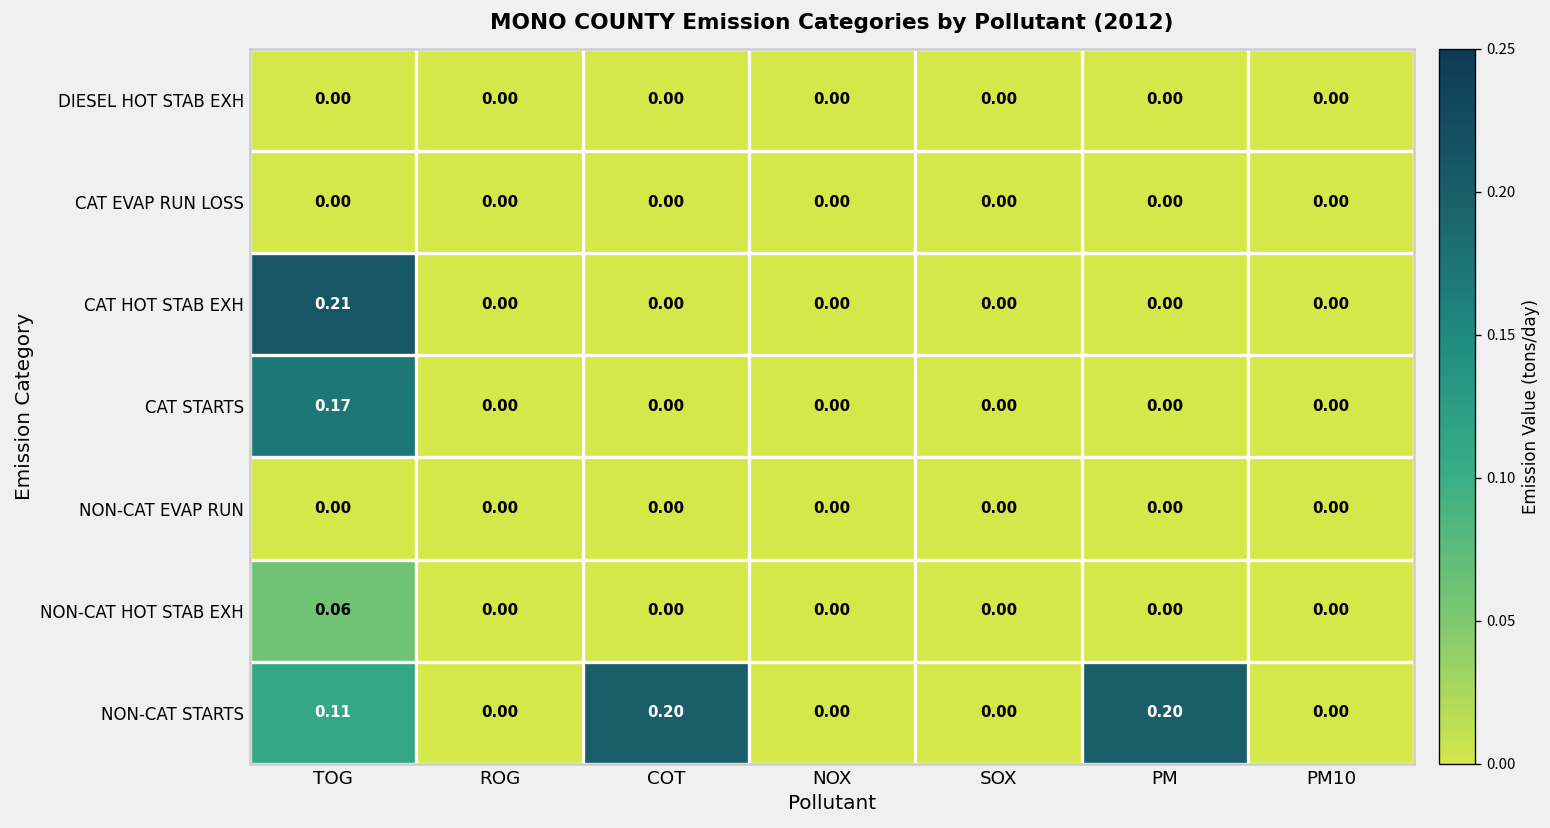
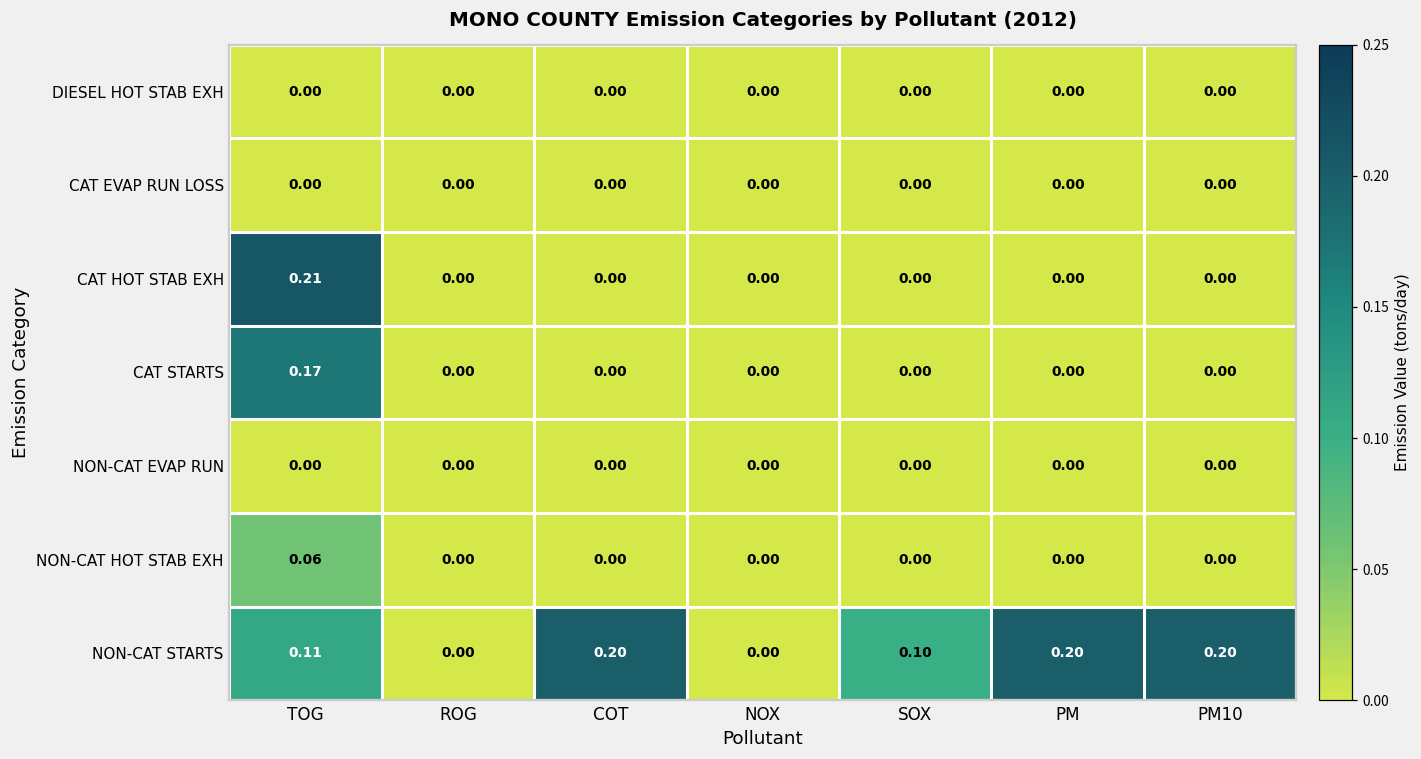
  {
    "DIESEL HOT STAB EXH": {
      "TOG": 0.00,
      "ROG": 0.00,
      "COT": 0.00,
      "NOX": 0.00,
      "SOX": 0.00,
      "PM": 0.00,
      "PM10": 0.00
    },
    "CAT EVAP RUN LOSS": {
      "TOG": 0.00,
      "ROG": 0.00,
      "COT": 0.00,
      "NOX": 0.00,
      "SOX": 0.00,
      "PM": 0.00,
      "PM10": 0.00
    },
    "CAT HOT STAB EXH": {
      "TOG": 0.21,
      "ROG": 0.00,
      "COT": 0.00,
      "NOX": 0.00,
      "SOX": 0.00,
      "PM": 0.00,
      "PM10": 0.00
    },
    "CAT STARTS": {
      "TOG": 0.17,
      "ROG": 0.00,
      "COT": 0.00,
      "NOX": 0.00,
      "SOX": 0.00,
      "PM": 0.00,
      "PM10": 0.00
    },
    "NON-CAT EVAP RUN": {
      "TOG": 0.00,
      "ROG": 0.00,
      "COT": 0.00,
      "NOX": 0.00,
      "SOX": 0.00,
      "PM": 0.00,
      "PM10": 0.00
    },
    "NON-CAT HOT STAB EXH": {
      "TOG": 0.06,
      "ROG": 0.00,
      "COT": 0.00,
      "NOX": 0.00,
      "SOX": 0.00,
      "PM": 0.00,
      "PM10": 0.00
    },
    "NON-CAT STARTS": {
      "TOG": 0.11,
      "ROG": 0.00,
      "COT": 0.20,
      "NOX": 0.00,
-     "SOX": 0.00,
+     "SOX": 0.10,
      "PM": 0.20,
-     "PM10": 0.00
+     "PM10": 0.20
    }
  }
